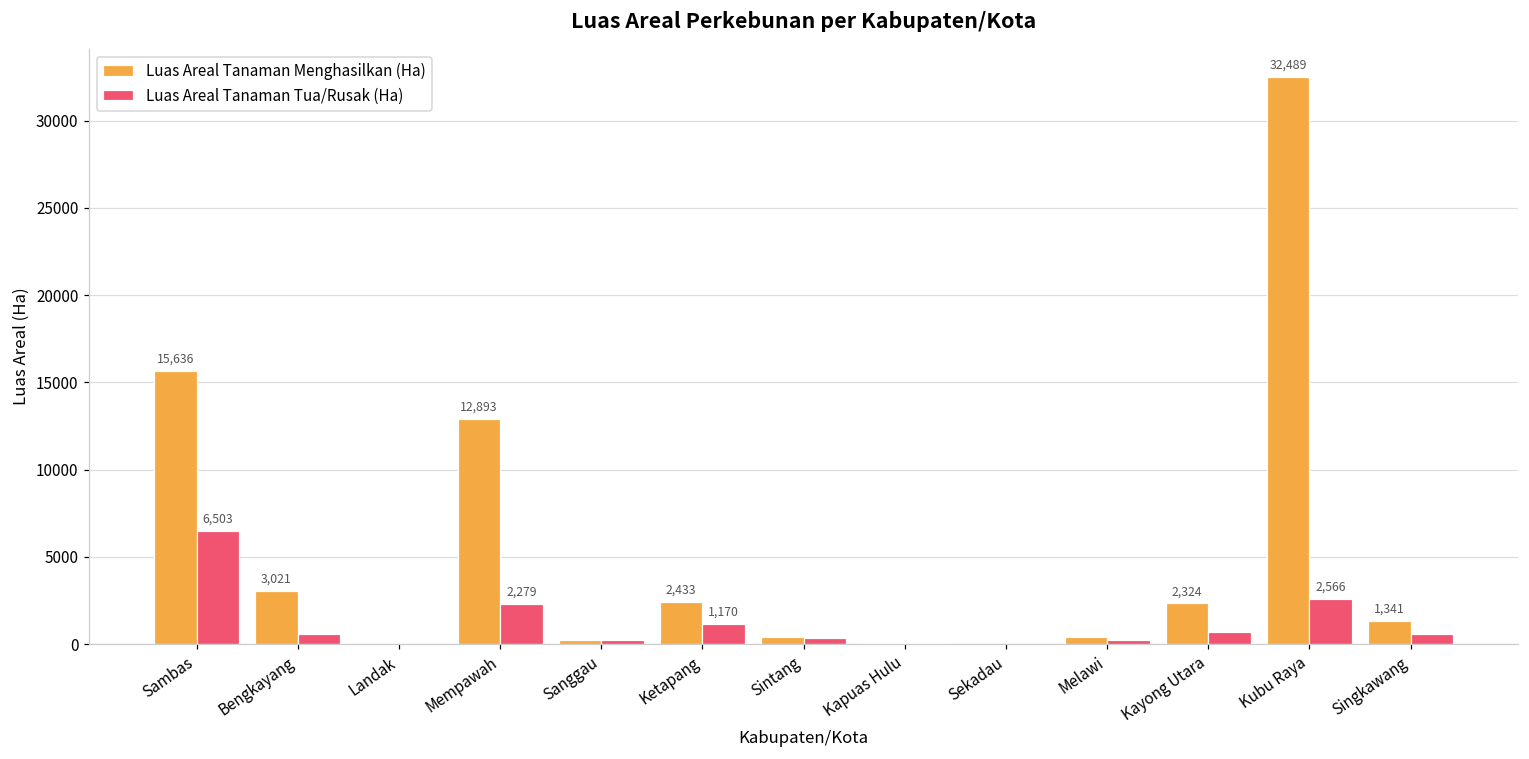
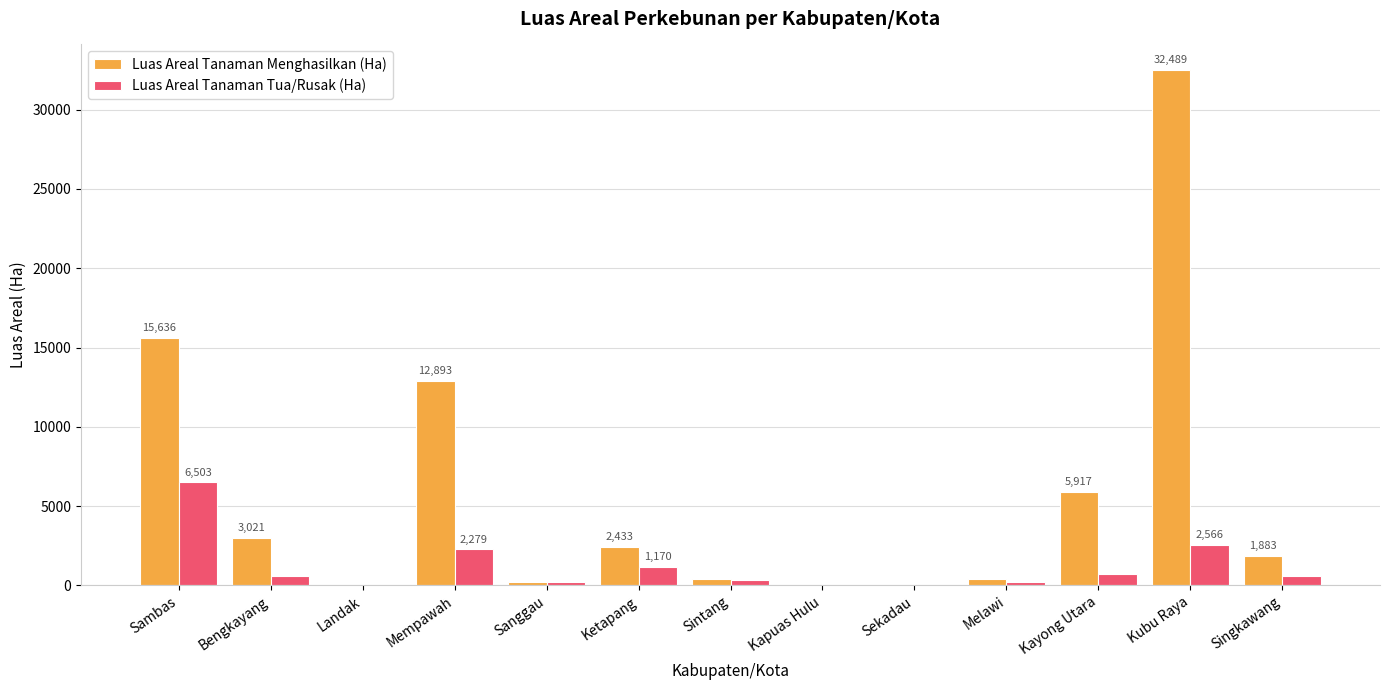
  {
    "Luas Areal Tanaman Menghasilkan (Ha)": {
      "Sambas": "15,636",
      "Bengkayang": "3,021",
      "Mempawah": "12,893",
      "Ketapang": "2,433",
-     "Kayong Utara": "2,324",
+     "Kayong Utara": "5,917",
      "Kubu Raya": "32,489",
-     "Singkawang": "1,341"
+     "Singkawang": "1,883"
    },
    "Luas Areal Tanaman Tua/Rusak (Ha)": {
      "Sambas": "6,503",
      "Mempawah": "2,279",
      "Ketapang": "1,170",
      "Kubu Raya": "2,566"
    }
  }
